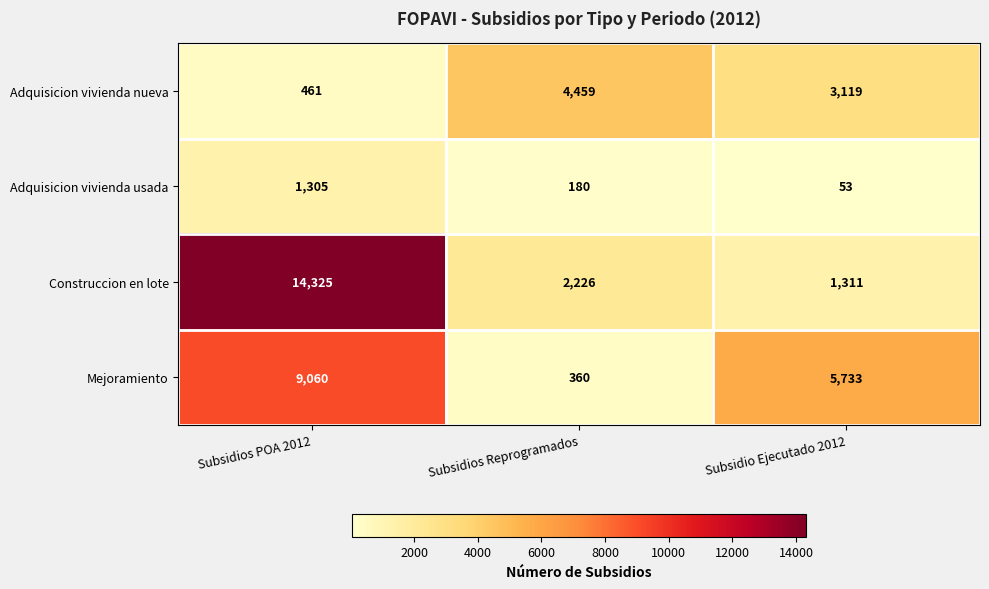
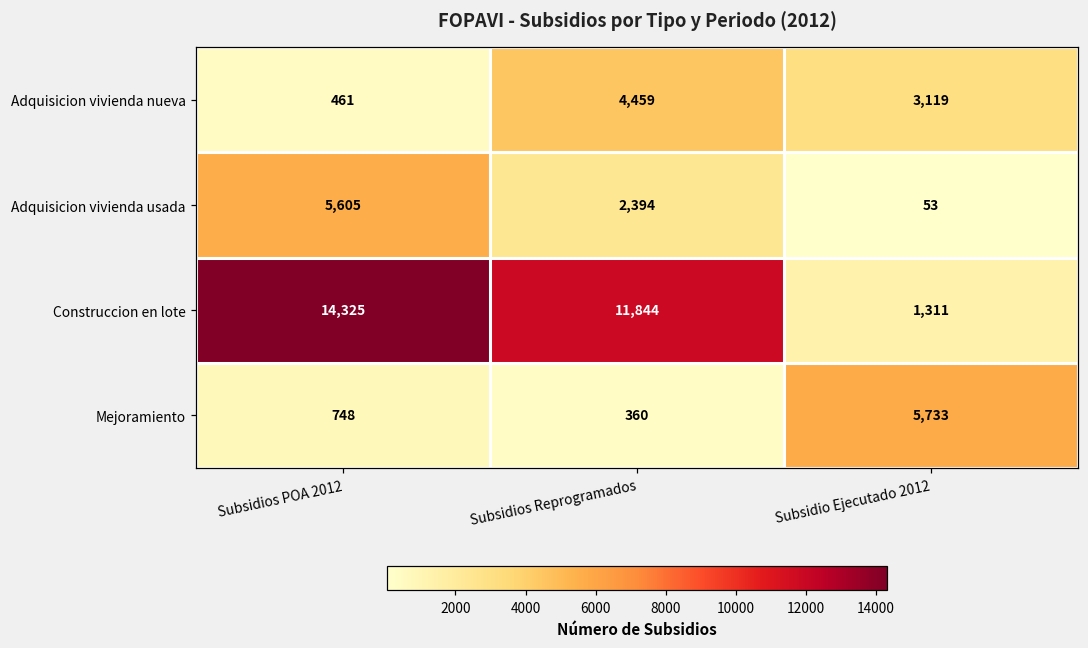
  {
    "Adquisicion vivienda nueva": {
      "Subsidios POA 2012": "461",
      "Subsidios Reprogramados": "4,459",
      "Subsidio Ejecutado 2012": "3,119"
    },
    "Adquisicion vivienda usada": {
-     "Subsidios POA 2012": "1,305",
-     "Subsidios Reprogramados": "180",
+     "Subsidios POA 2012": "5,605",
+     "Subsidios Reprogramados": "2,394",
      "Subsidio Ejecutado 2012": "53"
    },
    "Construccion en lote": {
      "Subsidios POA 2012": "14,325",
-     "Subsidios Reprogramados": "2,226",
+     "Subsidios Reprogramados": "11,844",
      "Subsidio Ejecutado 2012": "1,311"
    },
    "Mejoramiento": {
-     "Subsidios POA 2012": "9,060",
+     "Subsidios POA 2012": "748",
      "Subsidios Reprogramados": "360",
      "Subsidio Ejecutado 2012": "5,733"
    }
  }
